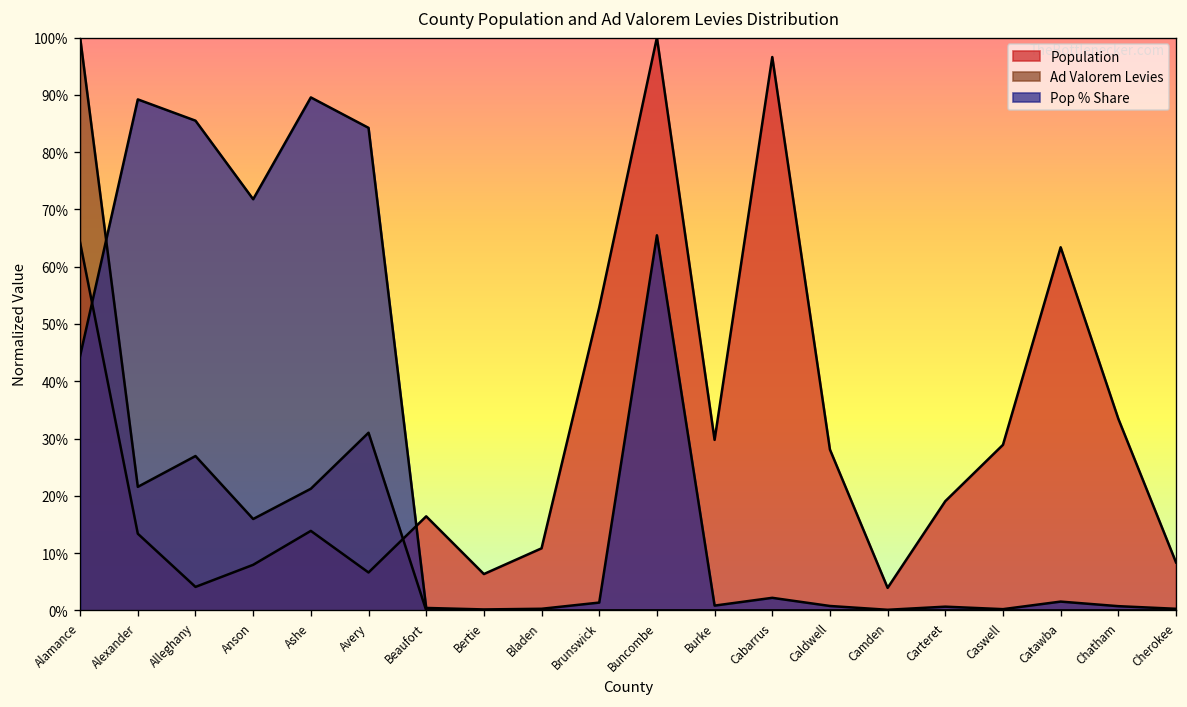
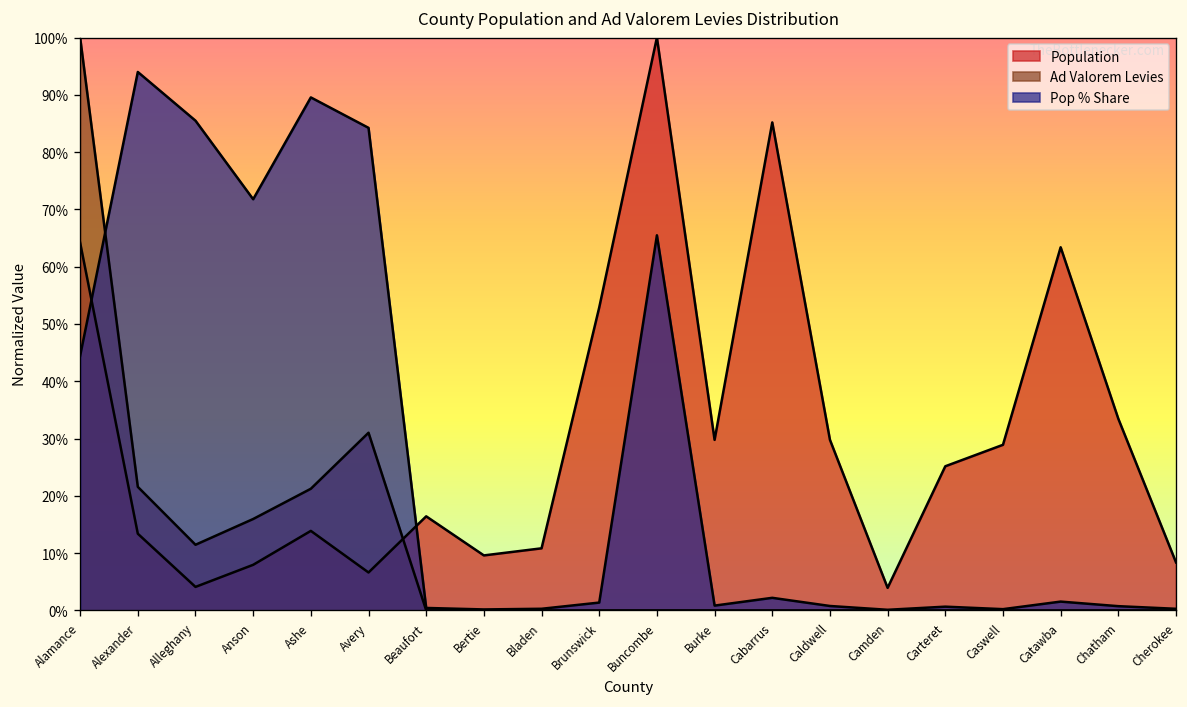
  {
    "Population": {
      "Alamance": "64%",
      "Alexander": "13%",
      "Alleghany": "4%",
      "Anson": "8%",
      "Ashe": "14%",
      "Avery": "7%",
      "Beaufort": "16%",
-     "Bertie": "6%",
+     "Bertie": "10%",
      "Bladen": "11%",
      "Brunswick": "53%",
      "Buncombe": "100%",
      "Burke": "30%",
-     "Cabarrus": "97%",
-     "Caldwell": "28%",
+     "Cabarrus": "85%",
+     "Caldwell": "30%",
      "Camden": "4%",
-     "Carteret": "19%",
+     "Carteret": "25%",
      "Caswell": "29%",
      "Catawba": "63%",
      "Chatham": "33%",
      "Cherokee": "8%"
    },
    "Ad Valorem Levies": {
      "Alamance": "100%",
      "Alexander": "22%",
-     "Alleghany": "27%",
+     "Alleghany": "11%",
      "Anson": "16%",
      "Ashe": "21%",
      "Avery": "31%",
      "Brunswick": "0%",
      "Buncombe": "0%",
      "Burke": "0%",
      "Cabarrus": "0%",
      "Caldwell": "0%",
      "Carteret": "0%",
      "Catawba": "0%",
      "Chatham": "0%"
    },
    "Pop % Share": {
      "Alamance": "44%",
-     "Alexander": "89%",
+     "Alexander": "94%",
      "Alleghany": "85%",
      "Anson": "72%",
      "Ashe": "90%",
      "Avery": "84%",
      "Brunswick": "1%",
      "Buncombe": "65%",
      "Burke": "1%",
      "Cabarrus": "2%",
      "Caldwell": "1%",
      "Carteret": "1%",
      "Catawba": "2%",
      "Chatham": "1%"
    }
  }
